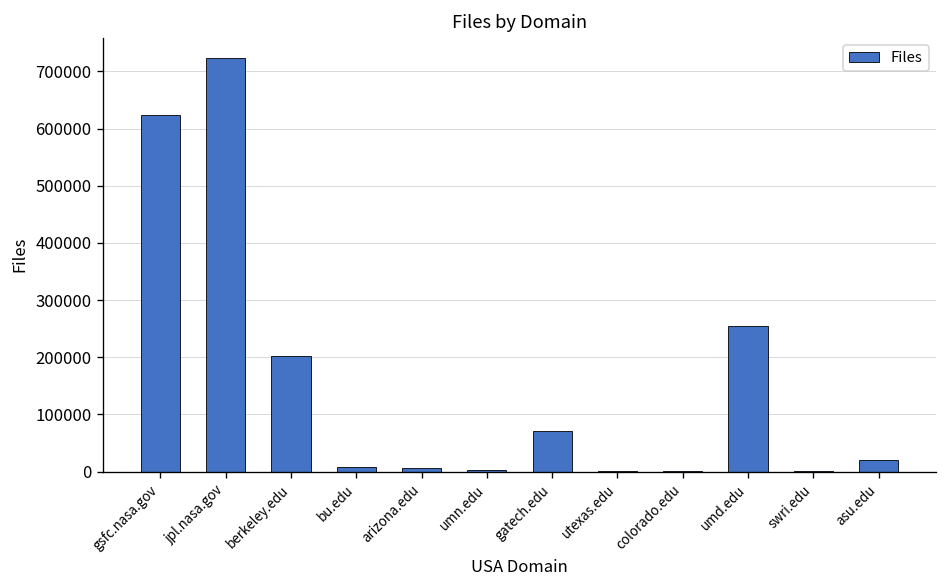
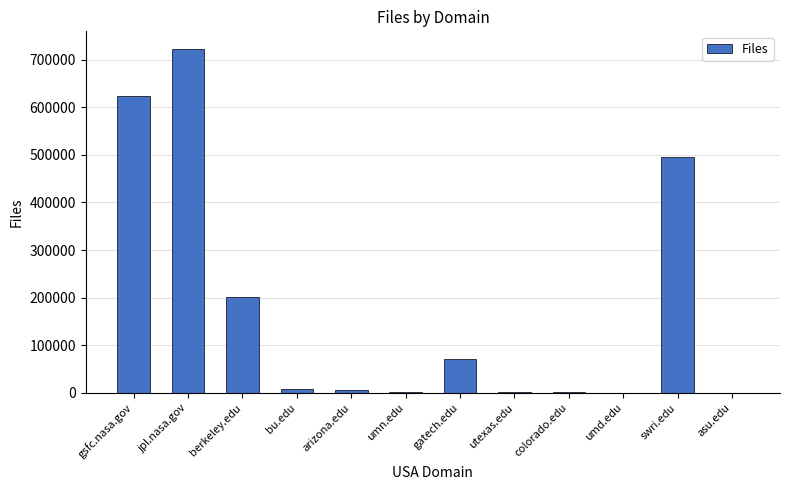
  {
    "gsfc.nasa.gov": 620000,
    "jpl.nasa.gov": 720000,
    "berkeley.edu": 200000,
    "bu.edu": 10000,
    "arizona.edu": 10000,
    "gatech.edu": 70000,
-   "umd.edu": 250000,
-   "swri.edu": 0,
-   "asu.edu": 20000
+   "umd.edu": 0,
+   "swri.edu": 500000,
+   "asu.edu": 0
  }
